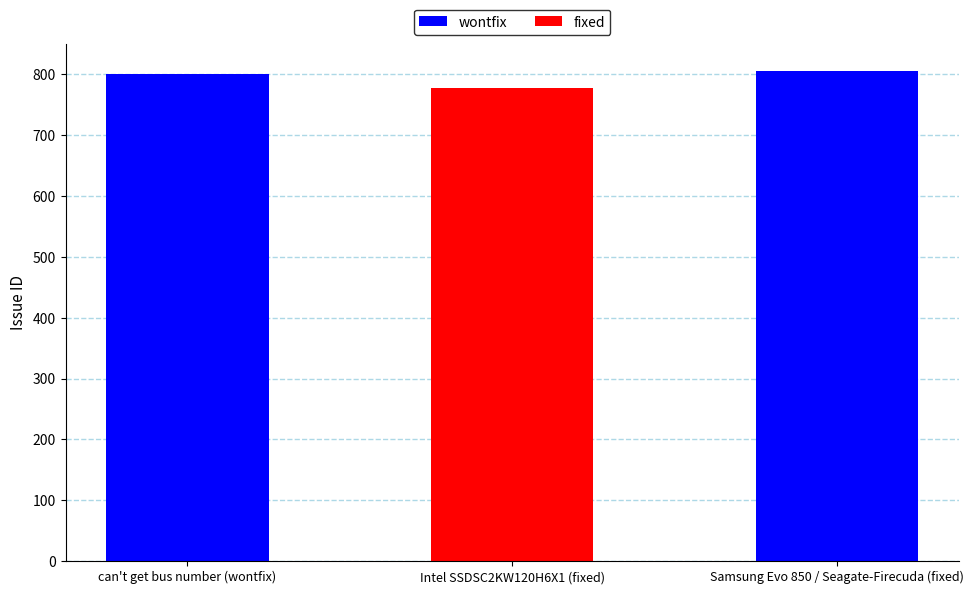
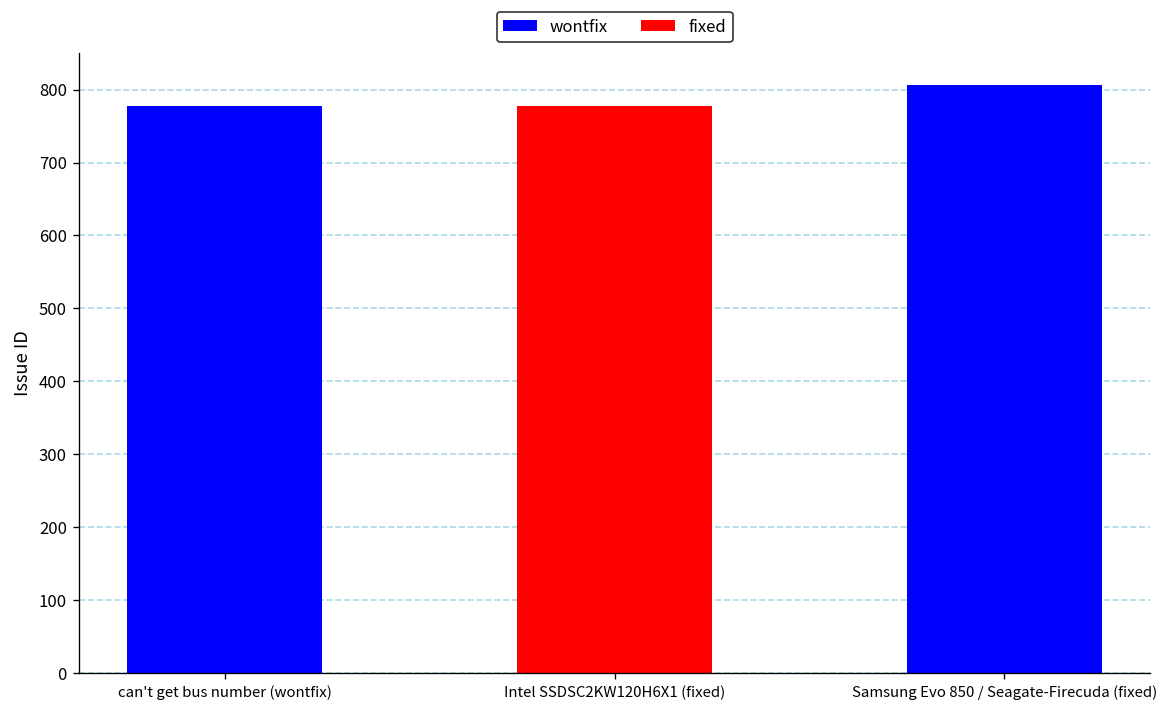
  {
-   "can't get bus number (wontfix)": 800,
+   "can't get bus number (wontfix)": 780,
    "Intel SSDSC2KW120H6X1 (fixed)": 780,
    "Samsung Evo 850 / Seagate-Firecuda (fixed)": 810
  }
